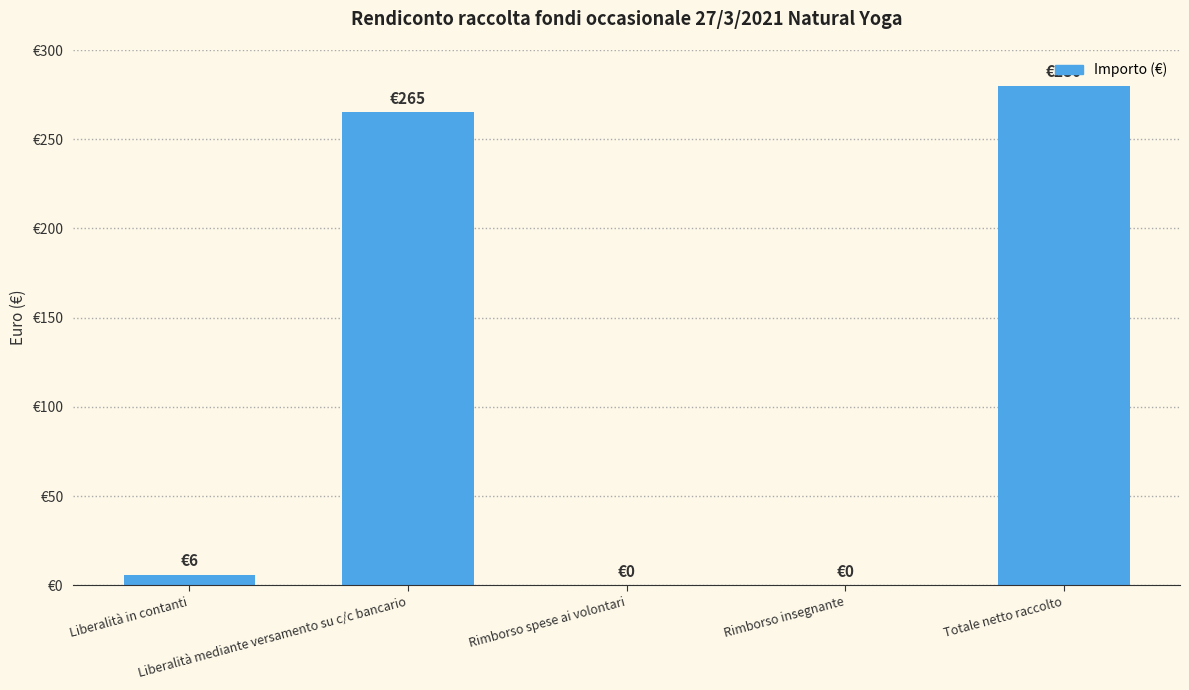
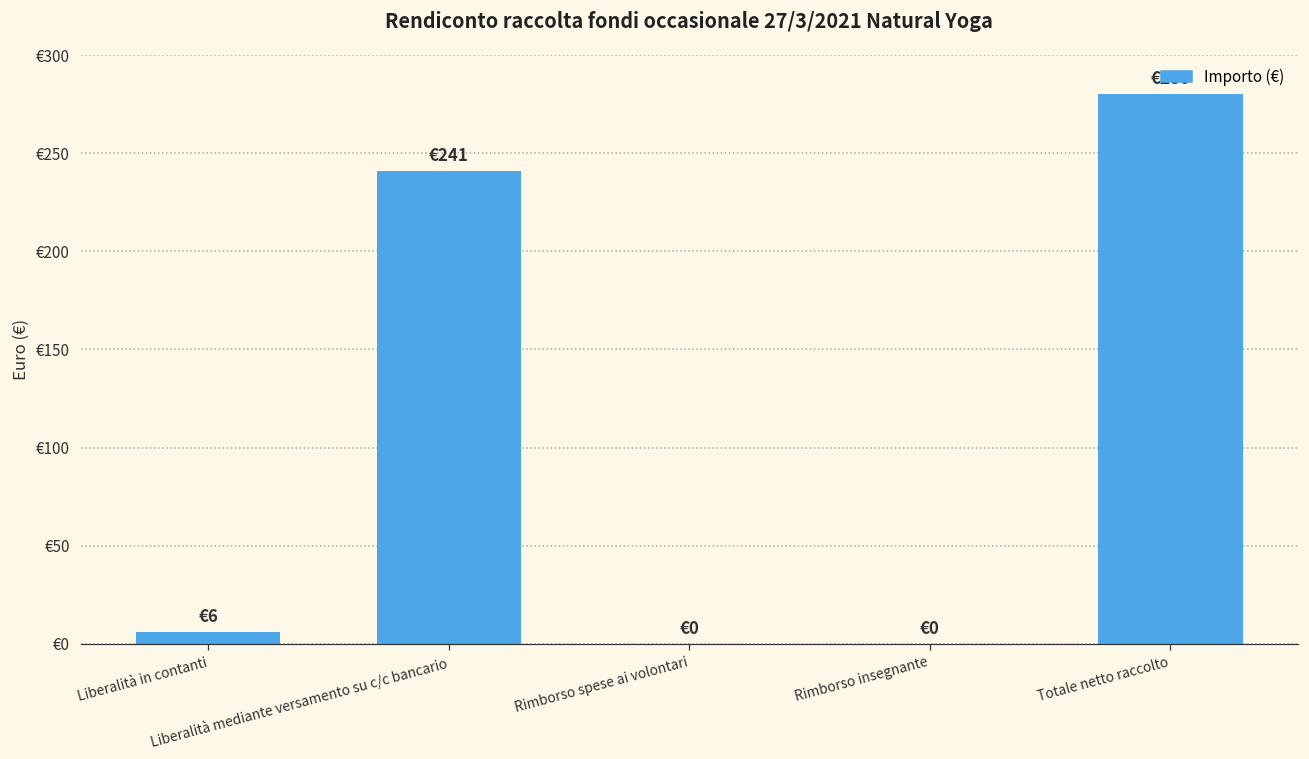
  {
    "Liberalità in contanti": "€6",
-   "Liberalità mediante versamento su c/c bancario": "€265",
+   "Liberalità mediante versamento su c/c bancario": "€241",
    "Rimborso spese ai volontari": "€0",
    "Rimborso insegnante": "€0",
    "Totale netto raccolto": "€280"
  }
